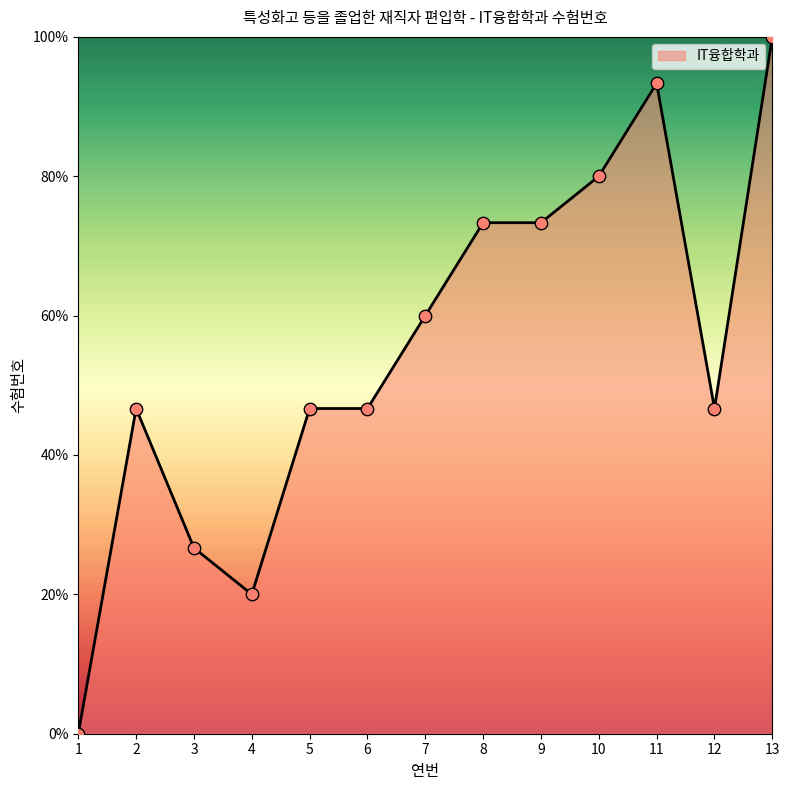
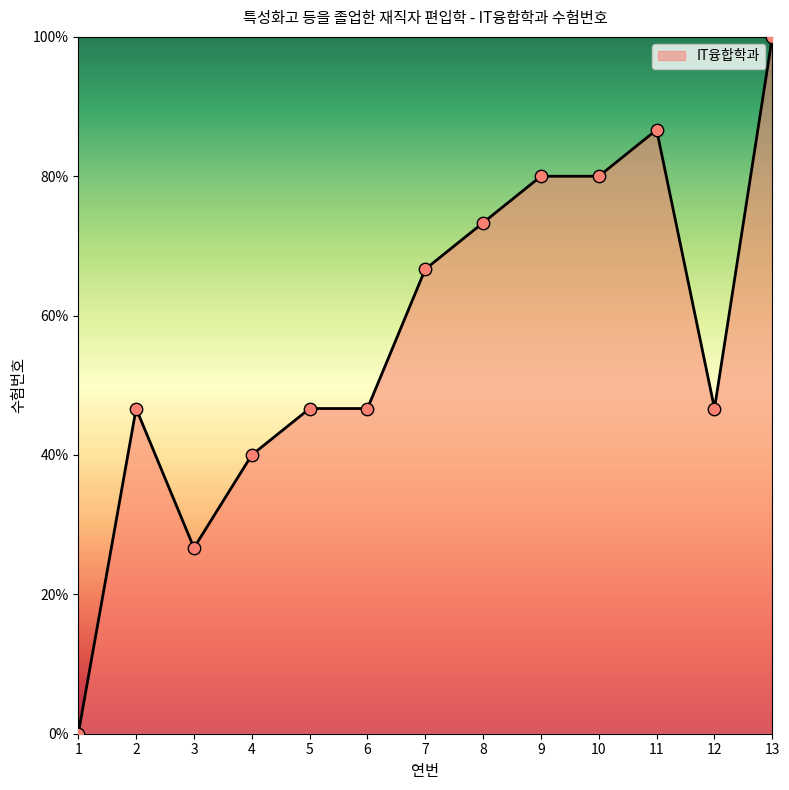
  {
    "1": "0%",
    "2": "47%",
    "3": "27%",
-   "4": "20%",
+   "4": "40%",
    "5": "47%",
    "6": "47%",
-   "7": "60%",
+   "7": "67%",
    "8": "73%",
-   "9": "73%",
+   "9": "80%",
    "10": "80%",
-   "11": "93%",
+   "11": "87%",
    "12": "47%",
    "13": "100%"
  }
